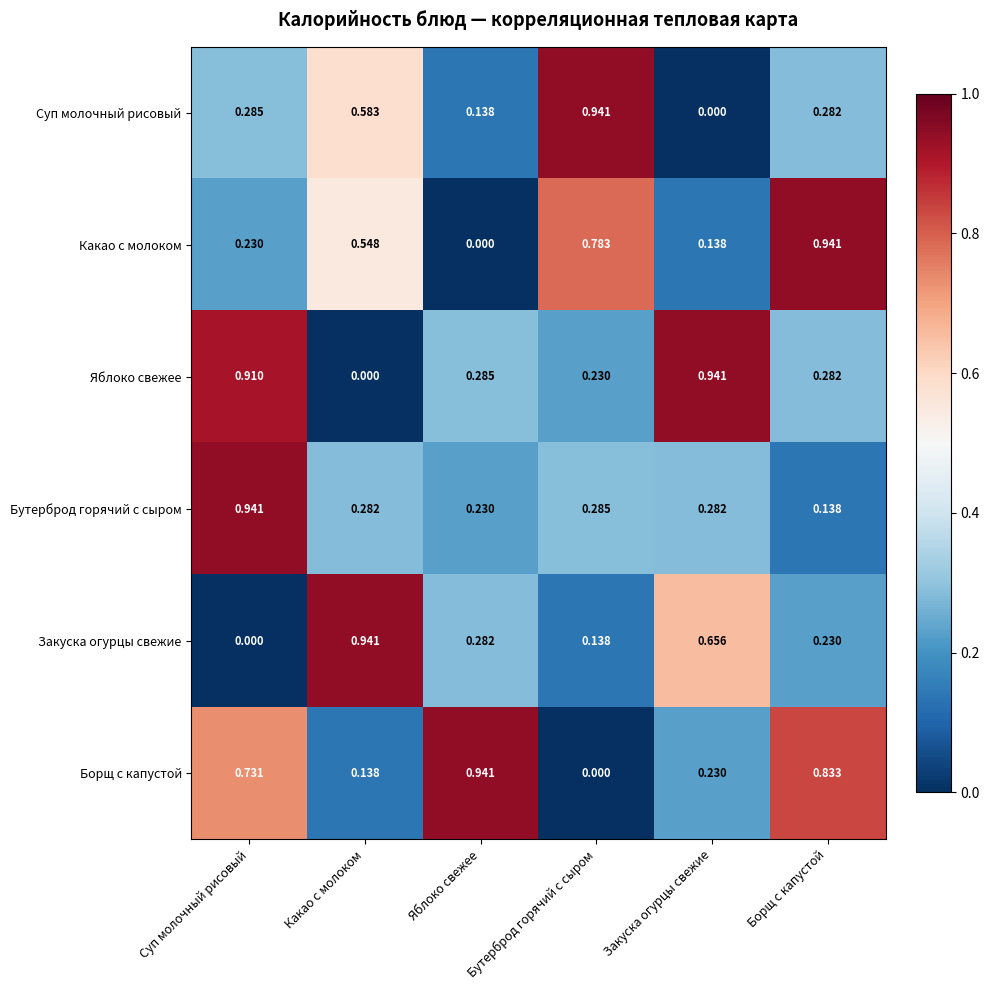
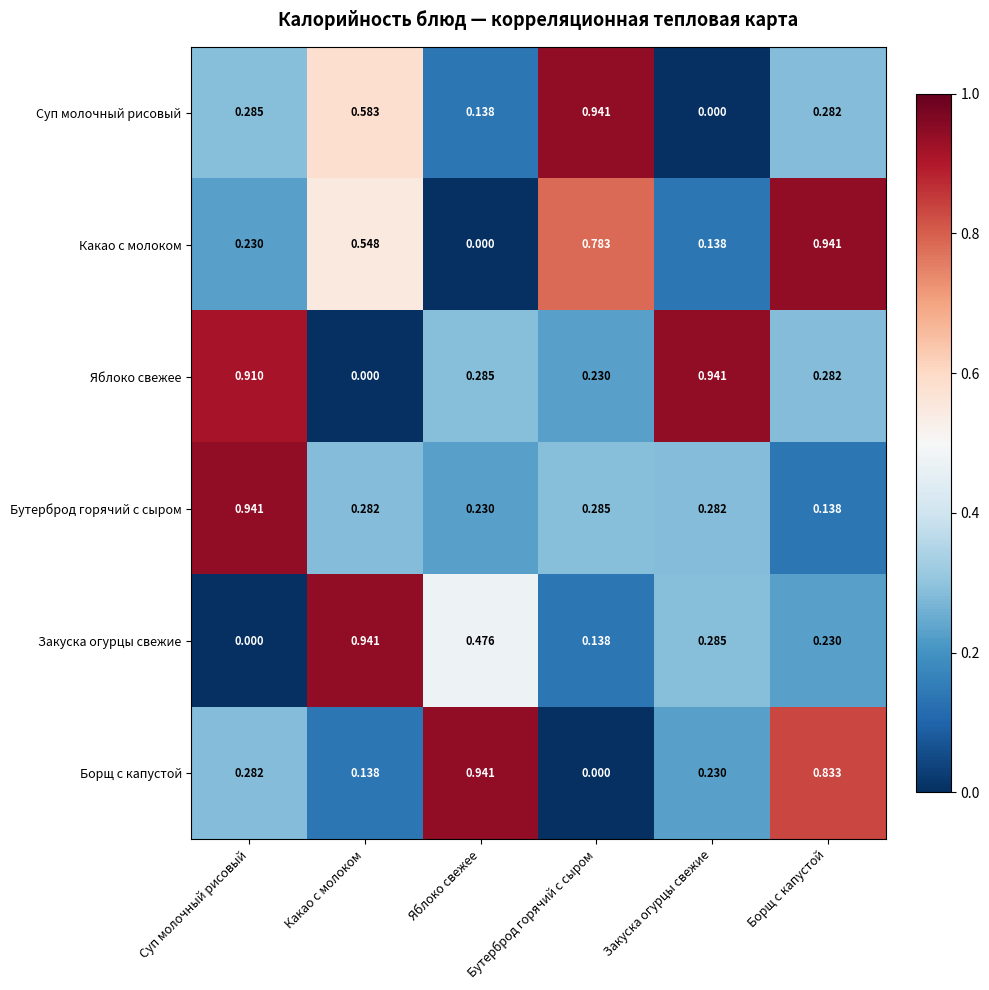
  {
    "Суп молочный рисовый": {
      "Суп молочный рисовый": 0.285,
      "Какао с молоком": 0.583,
      "Яблоко свежее": 0.138,
      "Бутерброд горячий с сыром": 0.941,
      "Закуска огурцы свежие": 0.000,
      "Борщ с капустой": 0.282
    },
    "Какао с молоком": {
      "Суп молочный рисовый": 0.230,
      "Какао с молоком": 0.548,
      "Яблоко свежее": 0.000,
      "Бутерброд горячий с сыром": 0.783,
      "Закуска огурцы свежие": 0.138,
      "Борщ с капустой": 0.941
    },
    "Яблоко свежее": {
      "Суп молочный рисовый": 0.910,
      "Какао с молоком": 0.000,
      "Яблоко свежее": 0.285,
      "Бутерброд горячий с сыром": 0.230,
      "Закуска огурцы свежие": 0.941,
      "Борщ с капустой": 0.282
    },
    "Бутерброд горячий с сыром": {
      "Суп молочный рисовый": 0.941,
      "Какао с молоком": 0.282,
      "Яблоко свежее": 0.230,
      "Бутерброд горячий с сыром": 0.285,
      "Закуска огурцы свежие": 0.282,
      "Борщ с капустой": 0.138
    },
    "Закуска огурцы свежие": {
      "Суп молочный рисовый": 0.000,
      "Какао с молоком": 0.941,
-     "Яблоко свежее": 0.282,
+     "Яблоко свежее": 0.476,
      "Бутерброд горячий с сыром": 0.138,
-     "Закуска огурцы свежие": 0.656,
+     "Закуска огурцы свежие": 0.285,
      "Борщ с капустой": 0.230
    },
    "Борщ с капустой": {
-     "Суп молочный рисовый": 0.731,
+     "Суп молочный рисовый": 0.282,
      "Какао с молоком": 0.138,
      "Яблоко свежее": 0.941,
      "Бутерброд горячий с сыром": 0.000,
      "Закуска огурцы свежие": 0.230,
      "Борщ с капустой": 0.833
    }
  }
